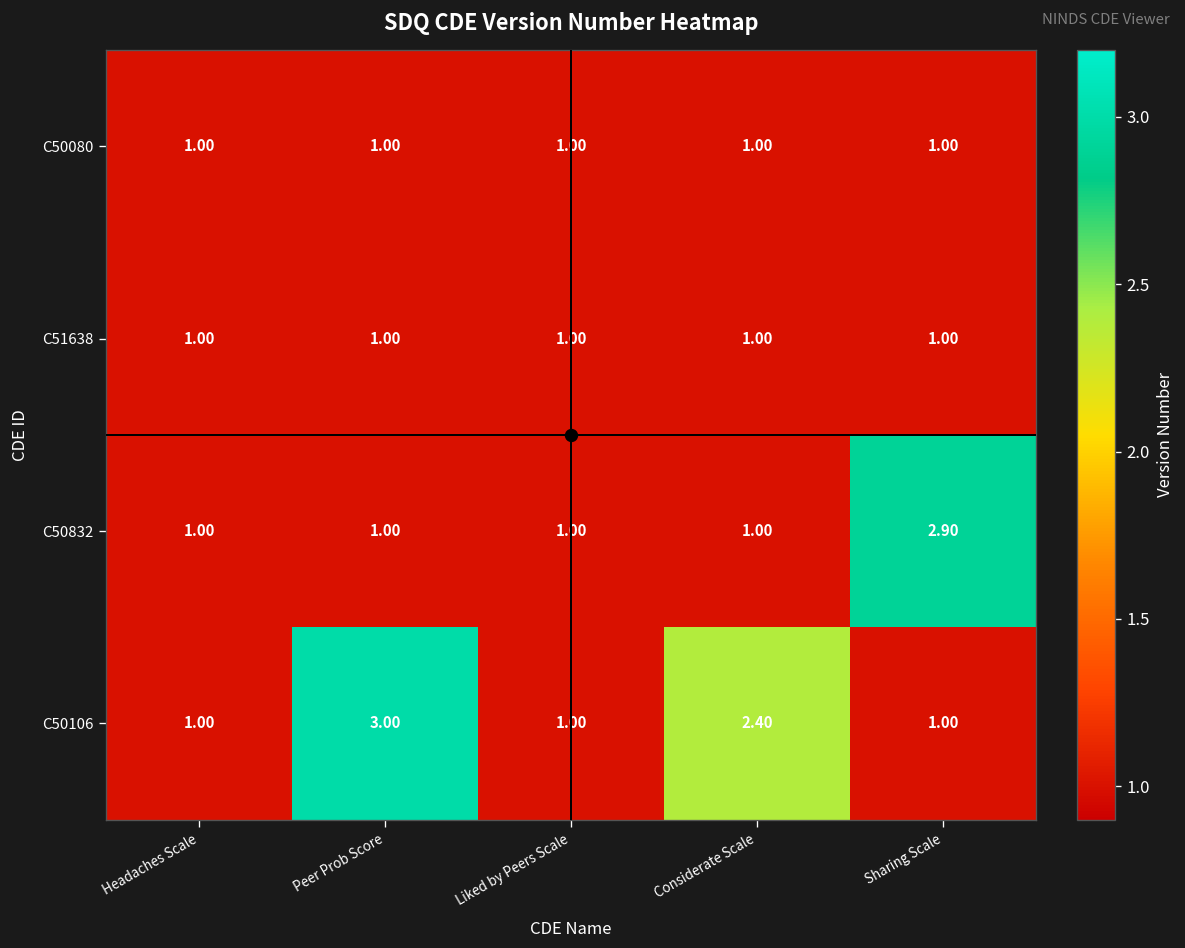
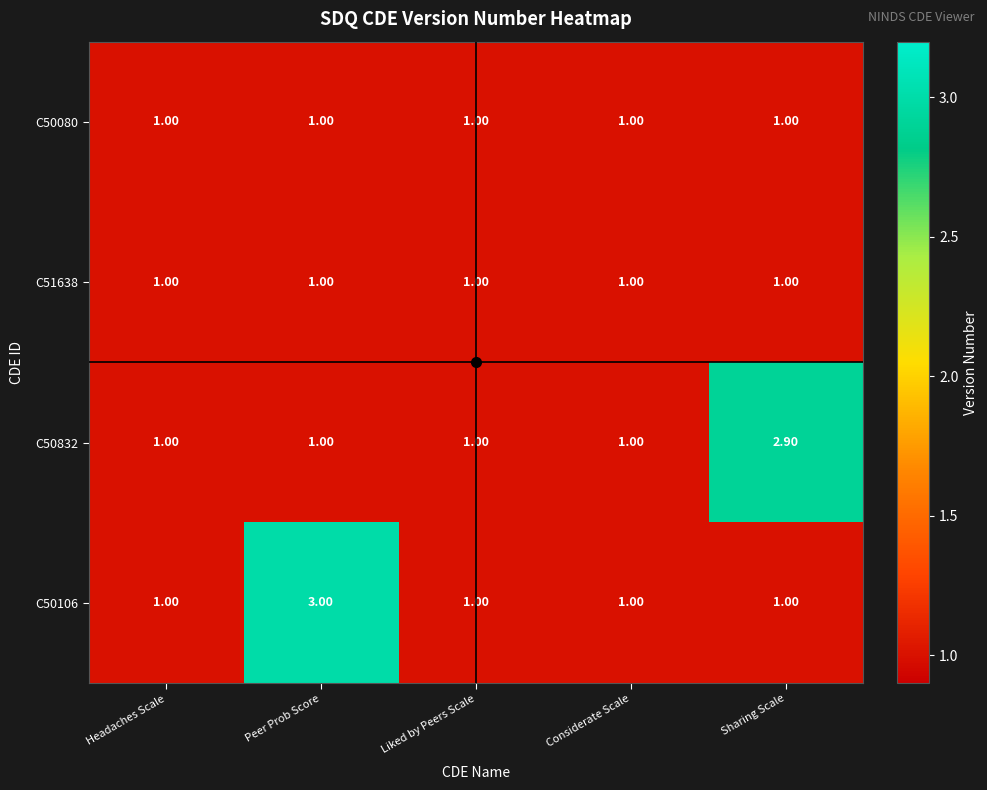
  {
    "C50080": {
      "Headaches Scale": 1.00,
      "Peer Prob Score": 1.00,
      "Liked by Peers Scale": 1.00,
      "Considerate Scale": 1.00,
      "Sharing Scale": 1.00
    },
    "C51638": {
      "Headaches Scale": 1.00,
      "Peer Prob Score": 1.00,
      "Liked by Peers Scale": 1.00,
      "Considerate Scale": 1.00,
      "Sharing Scale": 1.00
    },
    "C50832": {
      "Headaches Scale": 1.00,
      "Peer Prob Score": 1.00,
      "Liked by Peers Scale": 1.00,
      "Considerate Scale": 1.00,
      "Sharing Scale": 2.90
    },
    "C50106": {
      "Headaches Scale": 1.00,
      "Peer Prob Score": 3.00,
      "Liked by Peers Scale": 1.00,
-     "Considerate Scale": 2.40,
+     "Considerate Scale": 1.00,
      "Sharing Scale": 1.00
    }
  }
